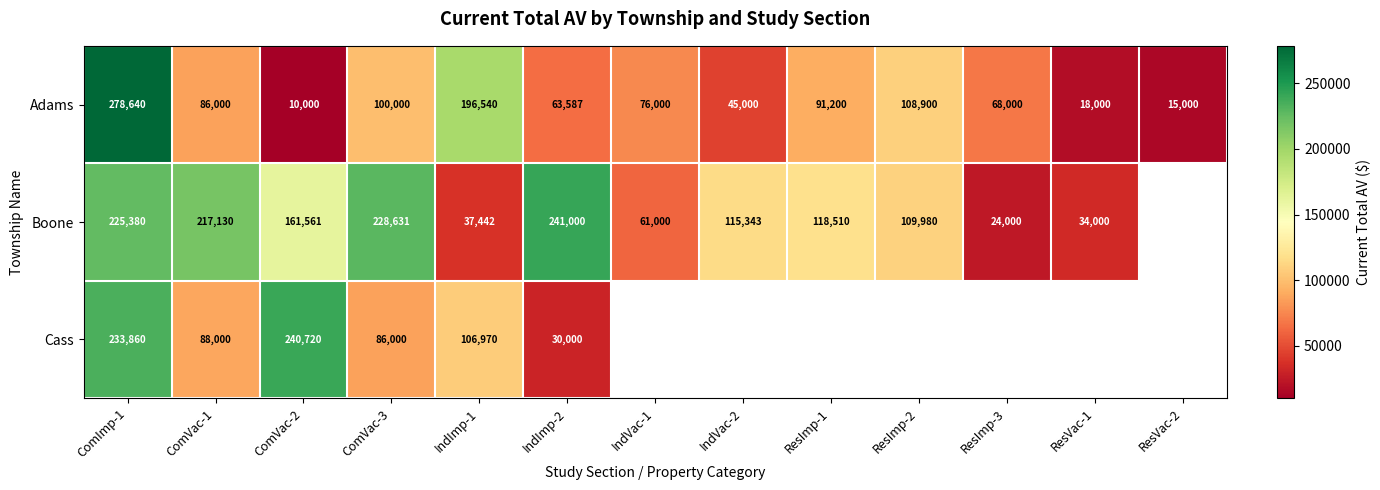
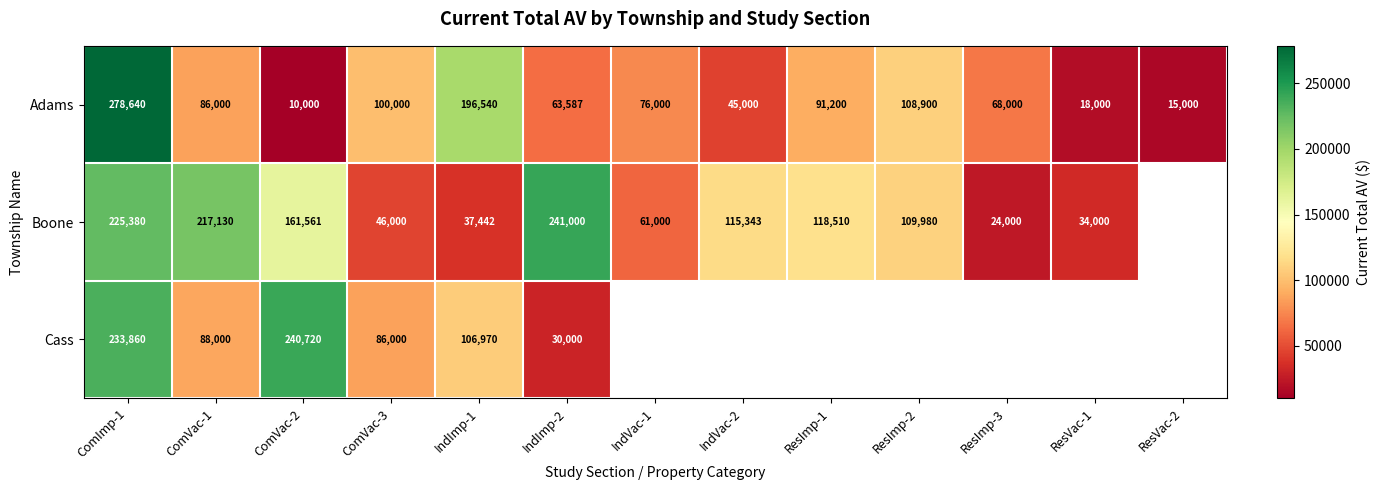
  {
    "Adams": {
      "ComImp-1": "278,640",
      "ComVac-1": "86,000",
      "ComVac-2": "10,000",
      "ComVac-3": "100,000",
      "IndImp-1": "196,540",
      "IndImp-2": "63,587",
      "IndVac-1": "76,000",
      "IndVac-2": "45,000",
      "ResImp-1": "91,200",
      "ResImp-2": "108,900",
      "ResImp-3": "68,000",
      "ResVac-1": "18,000",
      "ResVac-2": "15,000"
    },
    "Boone": {
      "ComImp-1": "225,380",
      "ComVac-1": "217,130",
      "ComVac-2": "161,561",
-     "ComVac-3": "228,631",
+     "ComVac-3": "46,000",
      "IndImp-1": "37,442",
      "IndImp-2": "241,000",
      "IndVac-1": "61,000",
      "IndVac-2": "115,343",
      "ResImp-1": "118,510",
      "ResImp-2": "109,980",
      "ResImp-3": "24,000",
      "ResVac-1": "34,000"
    },
    "Cass": {
      "ComImp-1": "233,860",
      "ComVac-1": "88,000",
      "ComVac-2": "240,720",
      "ComVac-3": "86,000",
      "IndImp-1": "106,970",
      "IndImp-2": "30,000"
    }
  }
